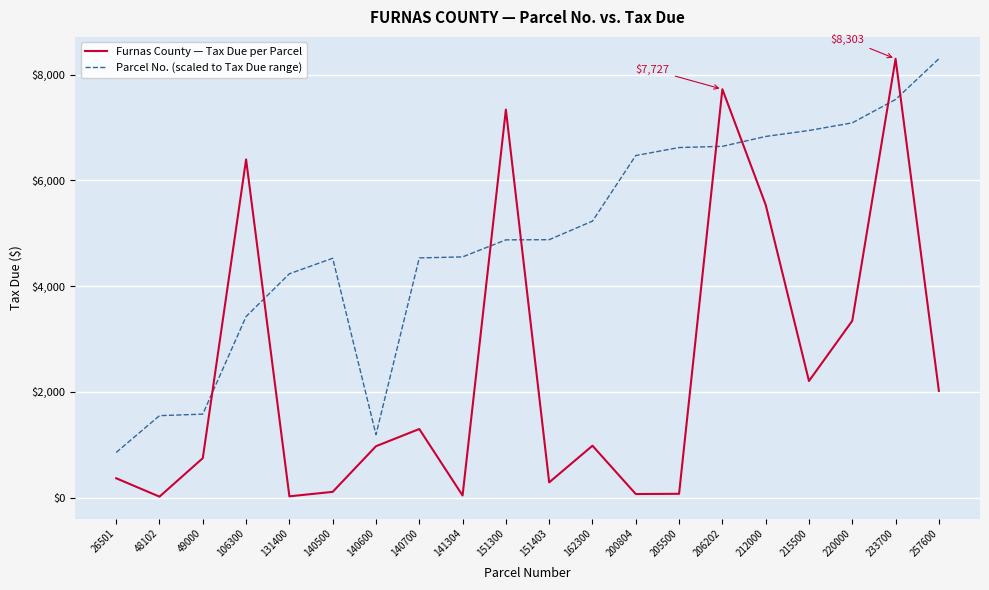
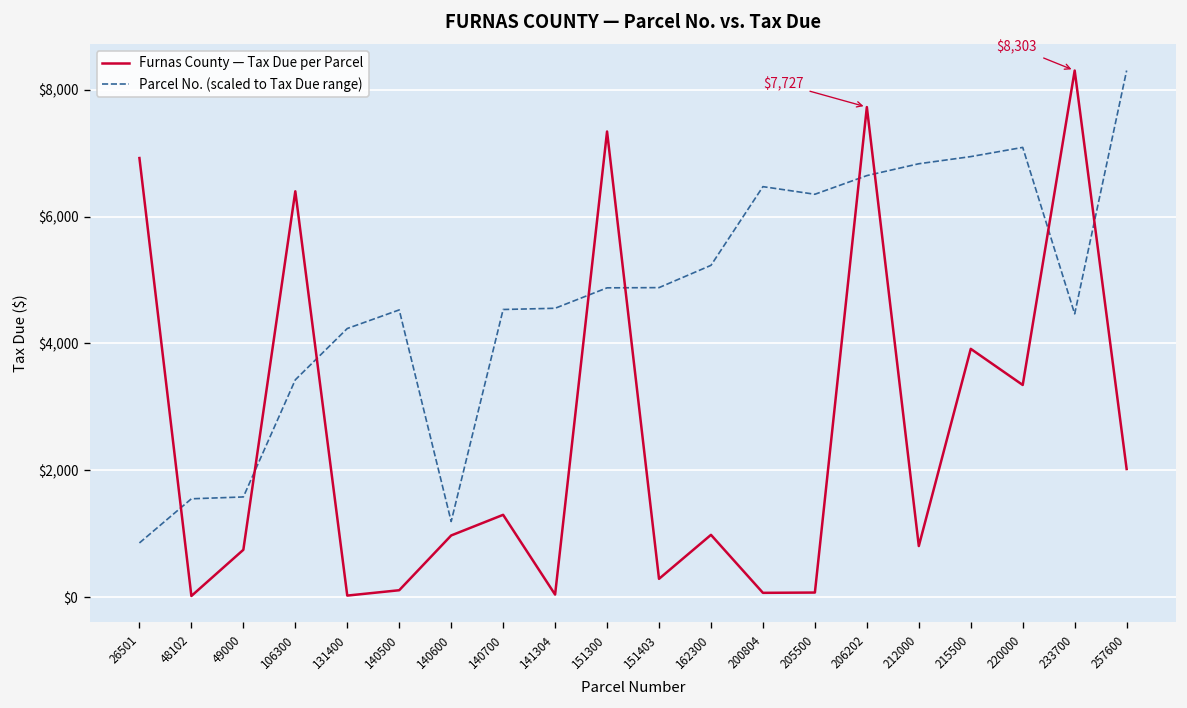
  {
    "Furnas County — Tax Due per Parcel": {
-     "26501": "$400",
+     "26501": "$6,900",
      "48102": "$0",
      "49000": "$700",
      "106300": "$6,400",
      "131400": "$0",
      "140500": "$100",
      "140600": "$1,000",
      "140700": "$1,300",
      "141304": "$0",
      "151300": "$7,300",
      "151403": "$300",
      "162300": "$1,000",
      "200804": "$100",
      "205500": "$100",
-     "212000": "$5,500",
-     "215500": "$2,200",
+     "212000": "$800",
+     "215500": "$3,900",
      "220000": "$3,300",
      "257600": "$2,000"
    },
    "Parcel No. (scaled to Tax Due range)": {
      "26501": "$900",
      "48102": "$1,600",
      "49000": "$1,600",
      "106300": "$3,400",
      "131400": "$4,200",
      "140500": "$4,500",
      "140600": "$1,200",
      "140700": "$4,500",
      "141304": "$4,600",
      "151300": "$4,900",
      "151403": "$4,900",
      "162300": "$5,200",
      "200804": "$6,500",
-     "205500": "$6,600",
+     "205500": "$6,400",
      "206202": "$6,600",
      "212000": "$6,800",
      "215500": "$6,900",
      "220000": "$7,100",
-     "233700": "$7,500",
+     "233700": "$4,500",
      "257600": "$8,300"
    }
  }
